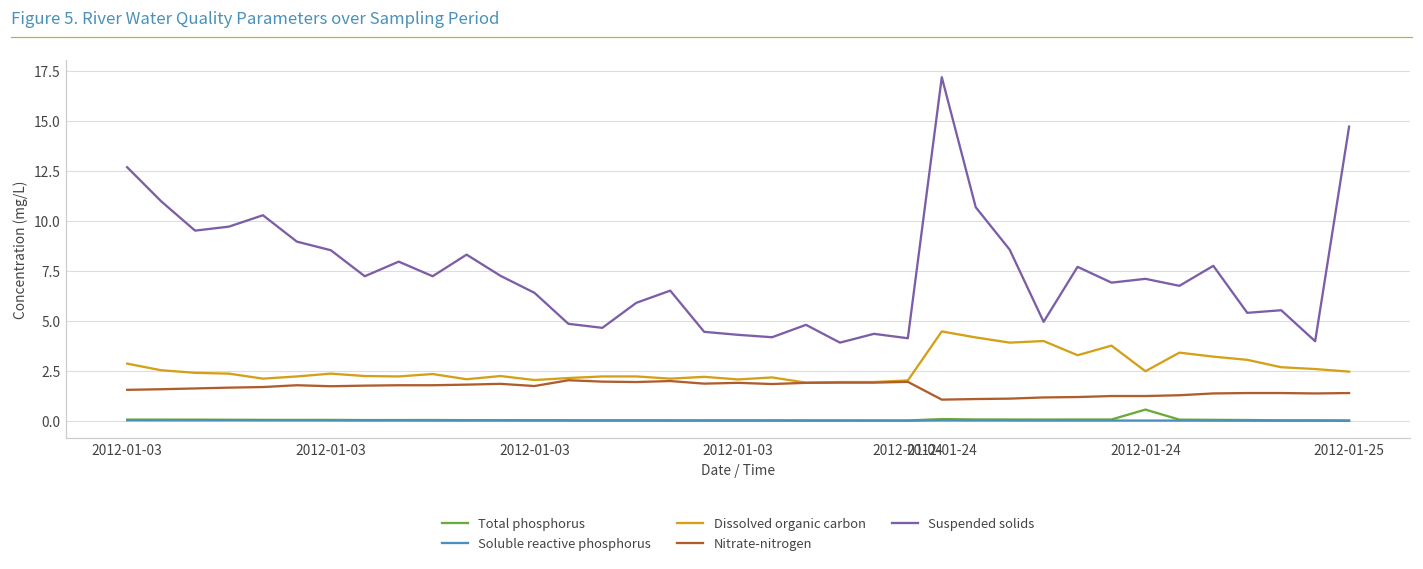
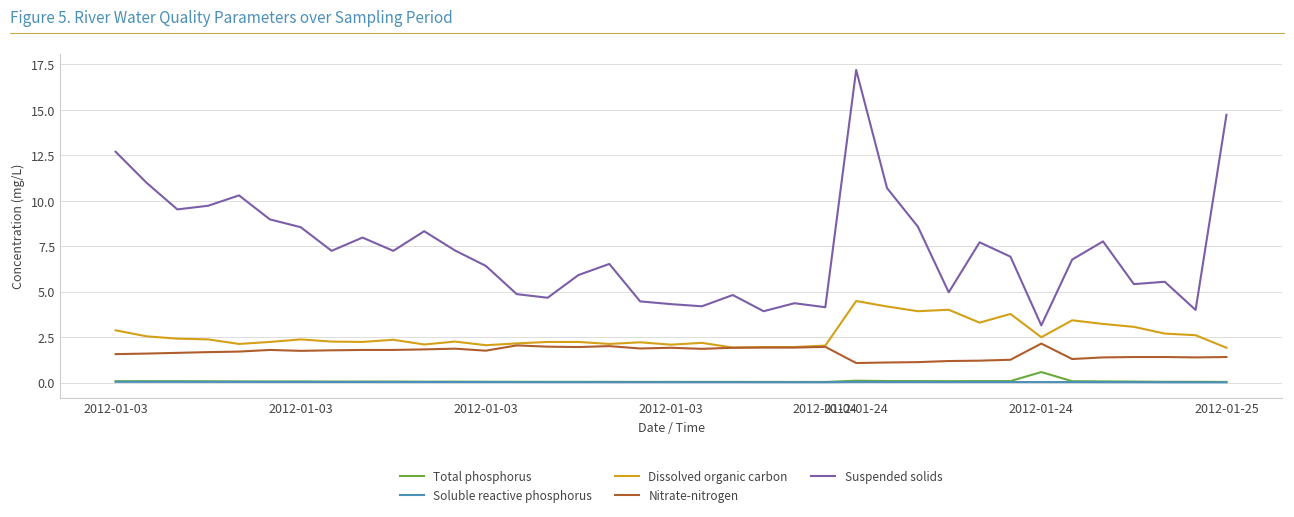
  {
    "Total phosphorus": {
      "2012-01-24": 0.6
    },
    "Soluble reactive phosphorus": {
      "2012-01-24": 0.0
    },
    "Dissolved organic carbon": {
      "2012-01-24": 2.5,
-     "2012-01-25": 2.5
+     "2012-01-25": 1.9
    },
    "Nitrate-nitrogen": {
-     "2012-01-24": 1.3,
+     "2012-01-24": 2.2,
      "2012-01-25": 1.4
    },
    "Suspended solids": {
-     "2012-01-24": 7.1,
+     "2012-01-24": 3.2,
      "2012-01-25": 14.7
    }
  }
